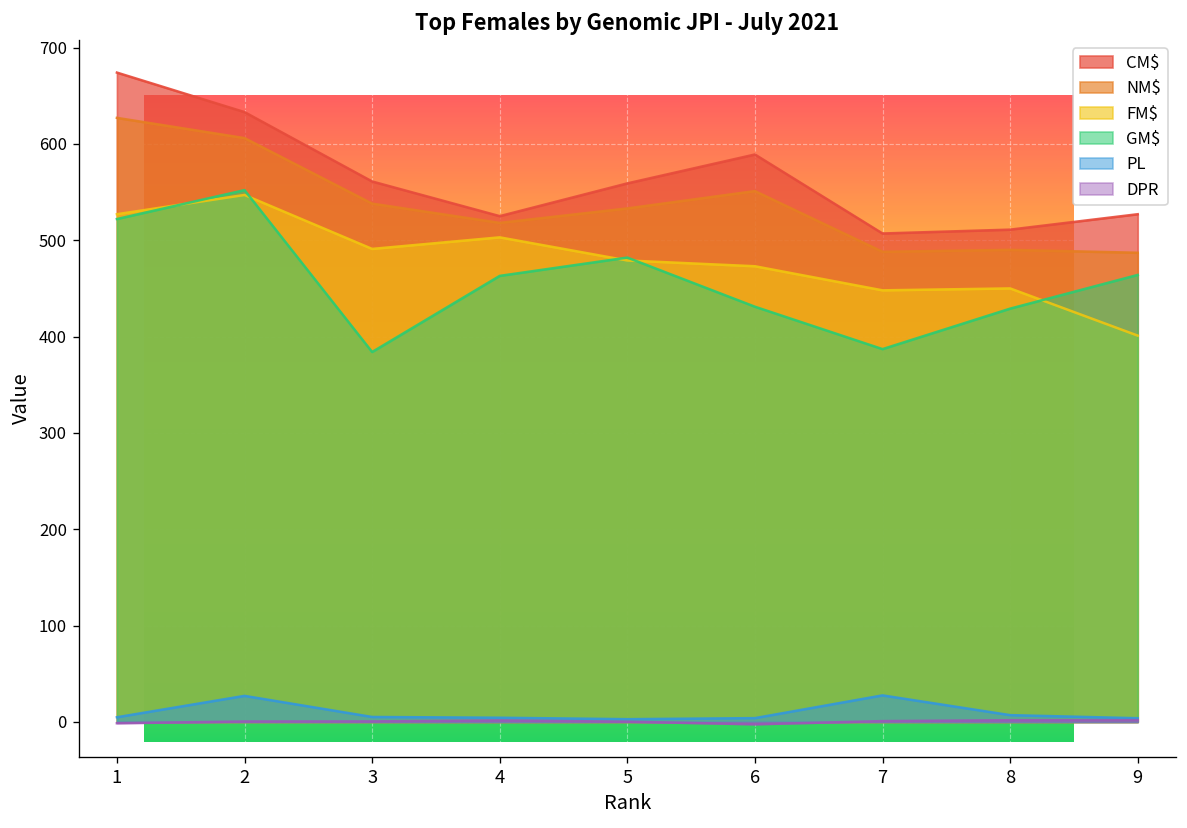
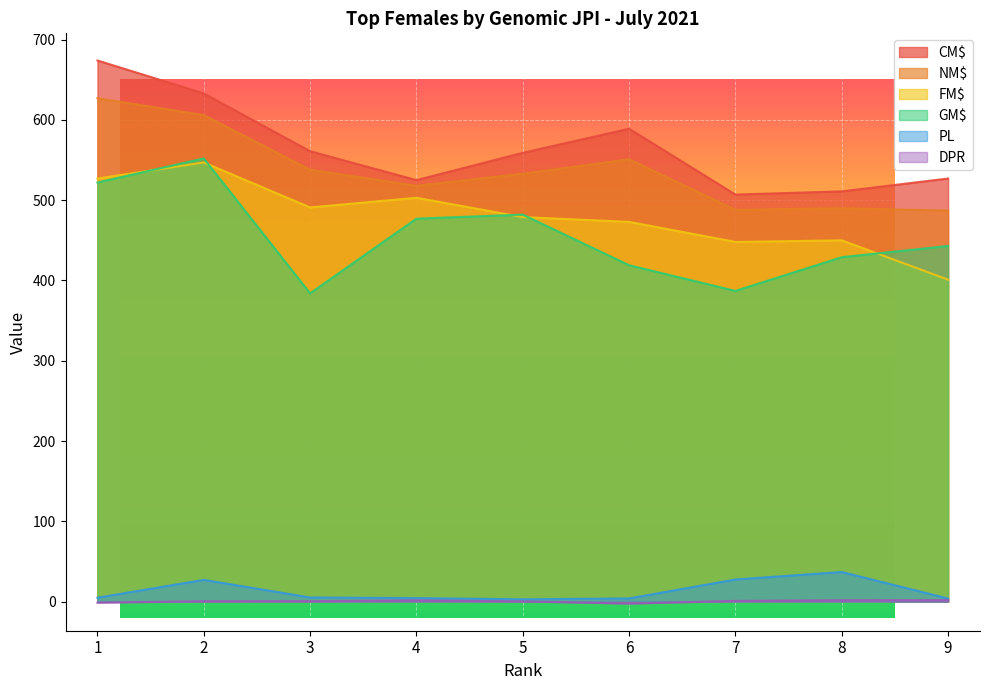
  {
    "GM$": {
      "1": 520,
      "2": 550,
      "3": 380,
-     "4": 460,
-     "6": 430,
+     "4": 480,
+     "6": 420,
      "7": 390,
      "8": 430,
-     "9": 460
+     "9": 440
    },
    "PL": {
      "1": 0,
      "2": 30,
      "3": 10,
      "6": 0,
      "7": 30,
-     "8": 10
+     "8": 40
    }
  }
